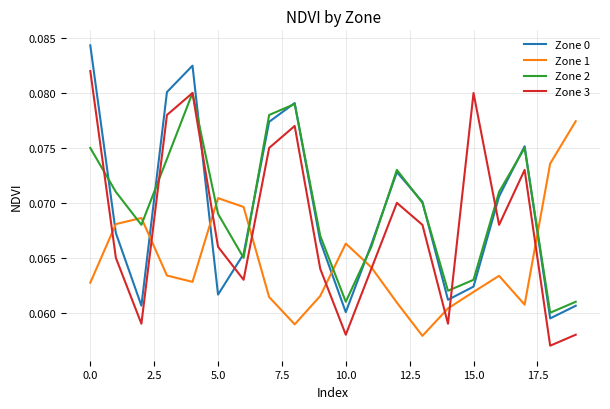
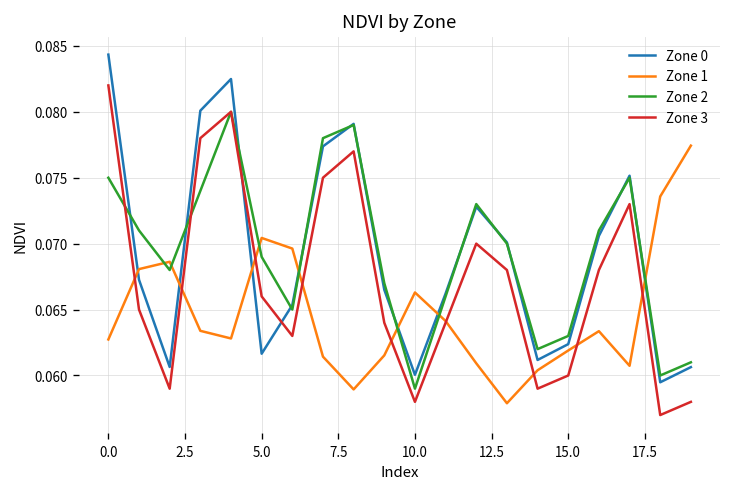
  {
    "Zone 0": {
      "0.0": 0.0843,
      "5.0": 0.0617,
      "10.0": 0.060,
      "15.0": 0.0624
    },
    "Zone 1": {
      "0.0": 0.0627,
      "5.0": 0.0704,
      "10.0": 0.0663,
      "15.0": 0.062
    },
    "Zone 2": {
      "0.0": 0.075,
      "5.0": 0.069,
-     "10.0": 0.061,
+     "10.0": 0.059,
      "15.0": 0.063
    },
    "Zone 3": {
      "0.0": 0.0820,
      "5.0": 0.0660,
      "10.0": 0.0580,
-     "15.0": 0.08
+     "15.0": 0.06
    }
  }
